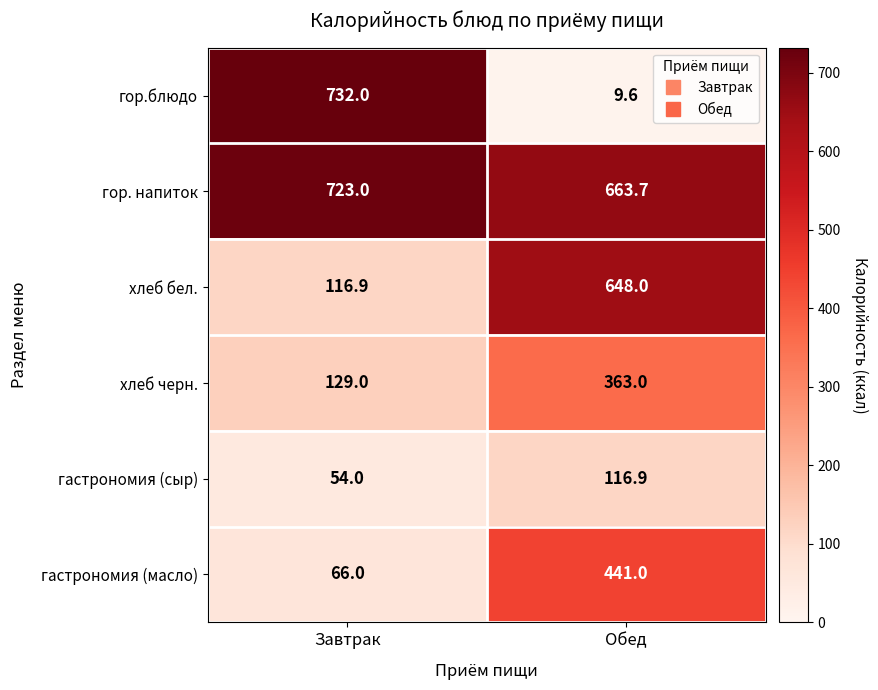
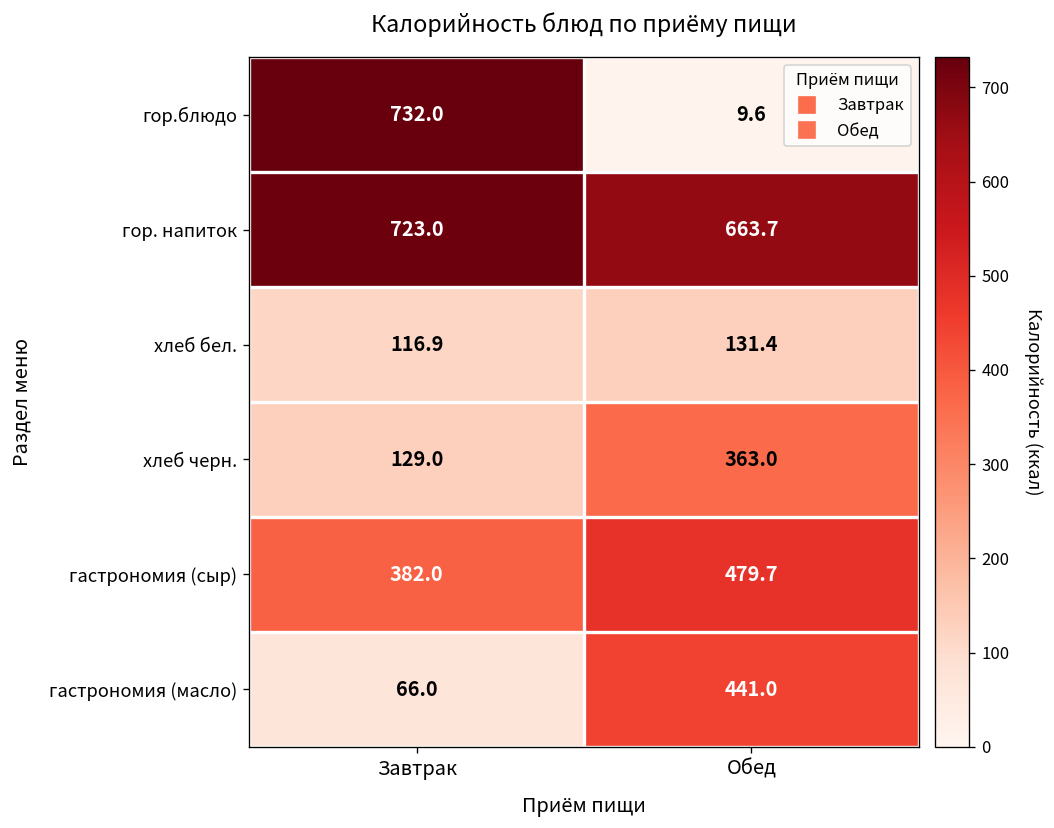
  {
    "гор.блюдо": {
      "Завтрак": 732.0,
      "Обед": 9.6
    },
    "гор. напиток": {
      "Завтрак": 723.0,
      "Обед": 663.7
    },
    "хлеб бел.": {
      "Завтрак": 116.9,
-     "Обед": 648.0
+     "Обед": 131.4
    },
    "хлеб черн.": {
      "Завтрак": 129.0,
      "Обед": 363.0
    },
    "гастрономия (сыр)": {
-     "Завтрак": 54.0,
-     "Обед": 116.9
+     "Завтрак": 382.0,
+     "Обед": 479.7
    },
    "гастрономия (масло)": {
      "Завтрак": 66.0,
      "Обед": 441.0
    }
  }
